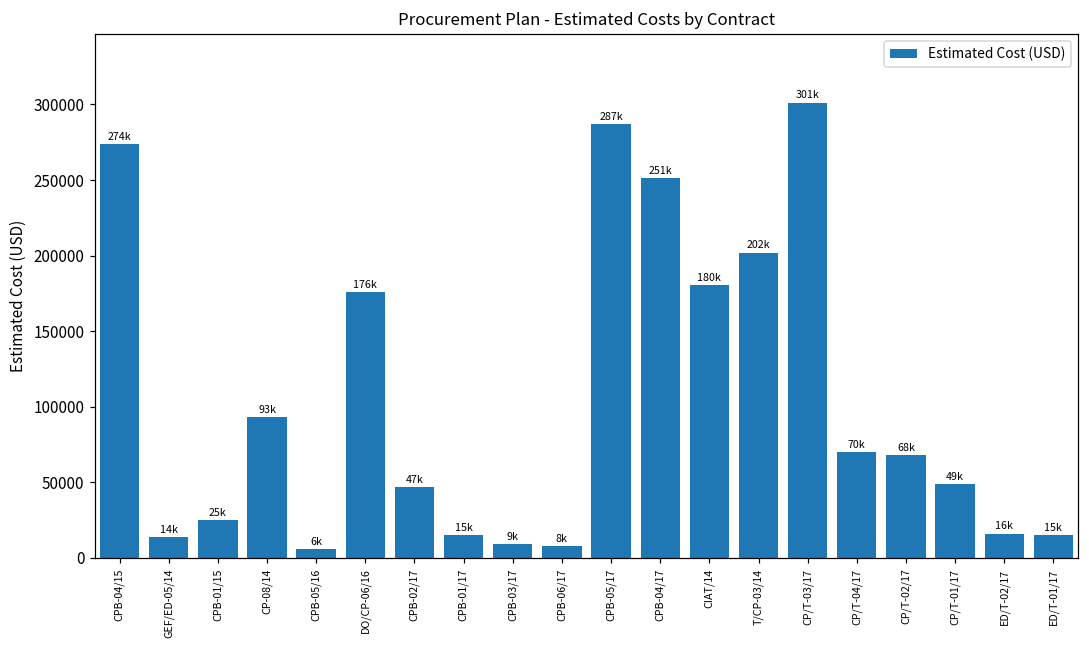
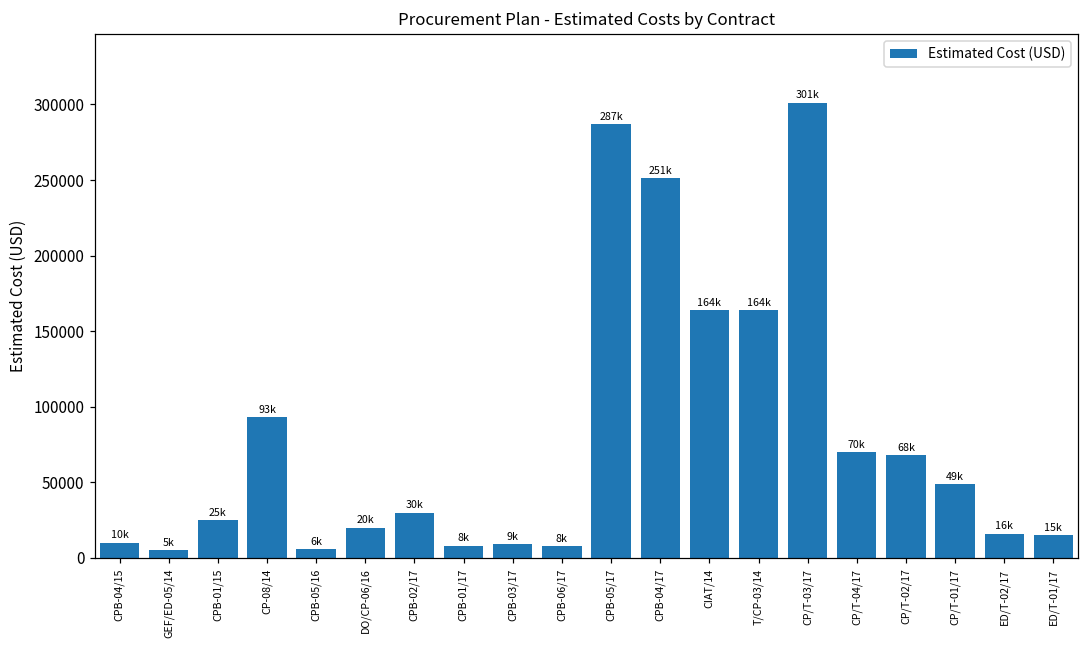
  {
-   "CPB-04/15": "274k",
-   "GEF/ED-05/14": "14k",
+   "CPB-04/15": "10k",
+   "GEF/ED-05/14": "5k",
    "CPB-01/15": "25k",
    "CP-08/14": "93k",
    "CPB-05/16": "6k",
-   "DO/CP-06/16": "176k",
-   "CPB-02/17": "47k",
-   "CPB-01/17": "15k",
+   "DO/CP-06/16": "20k",
+   "CPB-02/17": "30k",
+   "CPB-01/17": "8k",
    "CPB-03/17": "9k",
    "CPB-06/17": "8k",
    "CPB-05/17": "287k",
    "CPB-04/17": "251k",
-   "CIAT/14": "180k",
-   "T/CP-03/14": "202k",
+   "CIAT/14": "164k",
+   "T/CP-03/14": "164k",
    "CP/T-03/17": "301k",
    "CP/T-04/17": "70k",
    "CP/T-02/17": "68k",
    "CP/T-01/17": "49k",
    "ED/T-02/17": "16k",
    "ED/T-01/17": "15k"
  }
